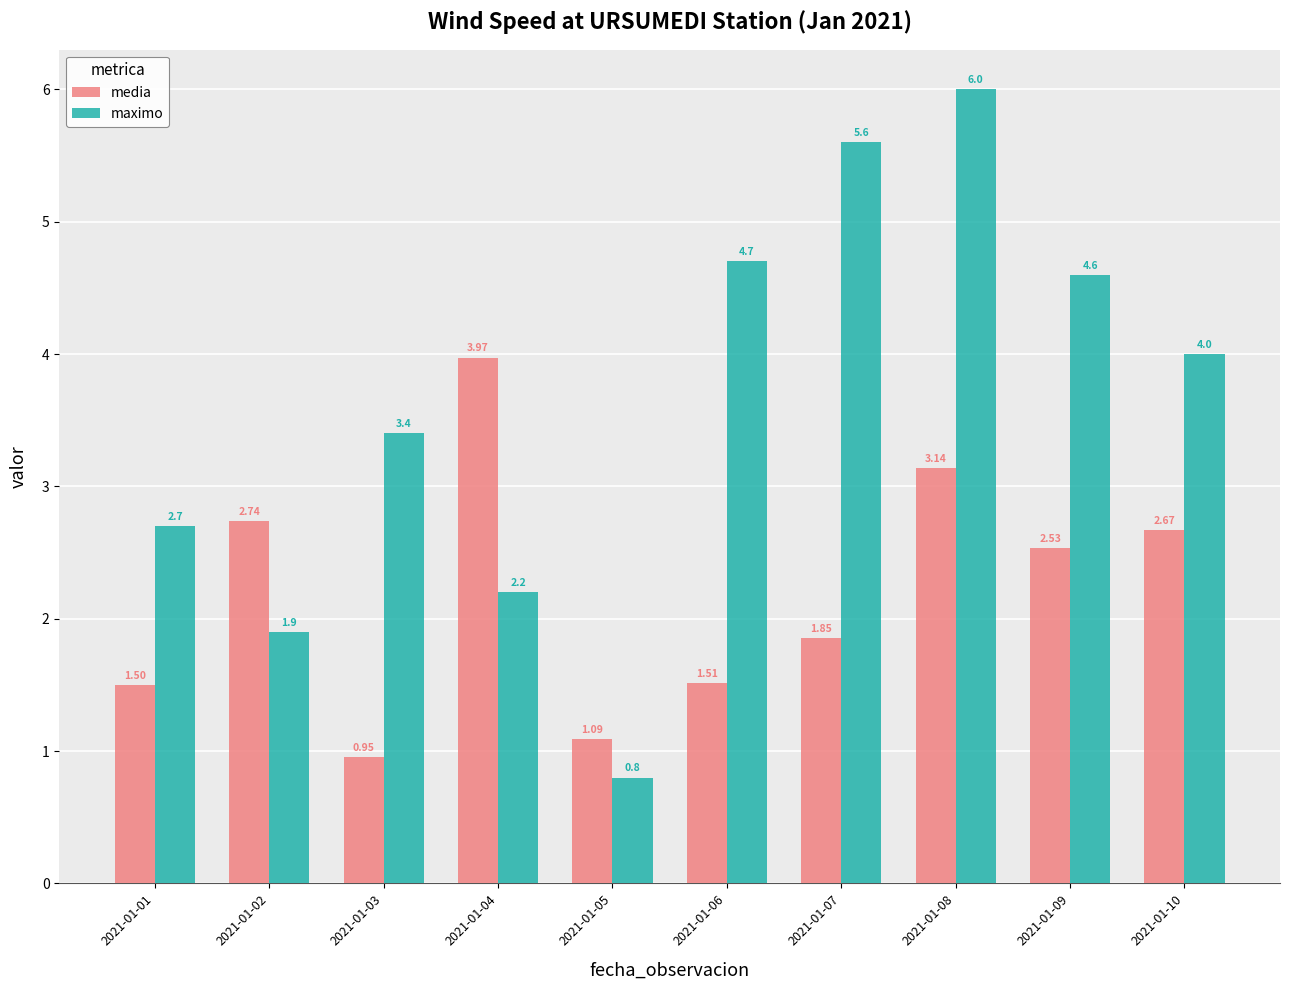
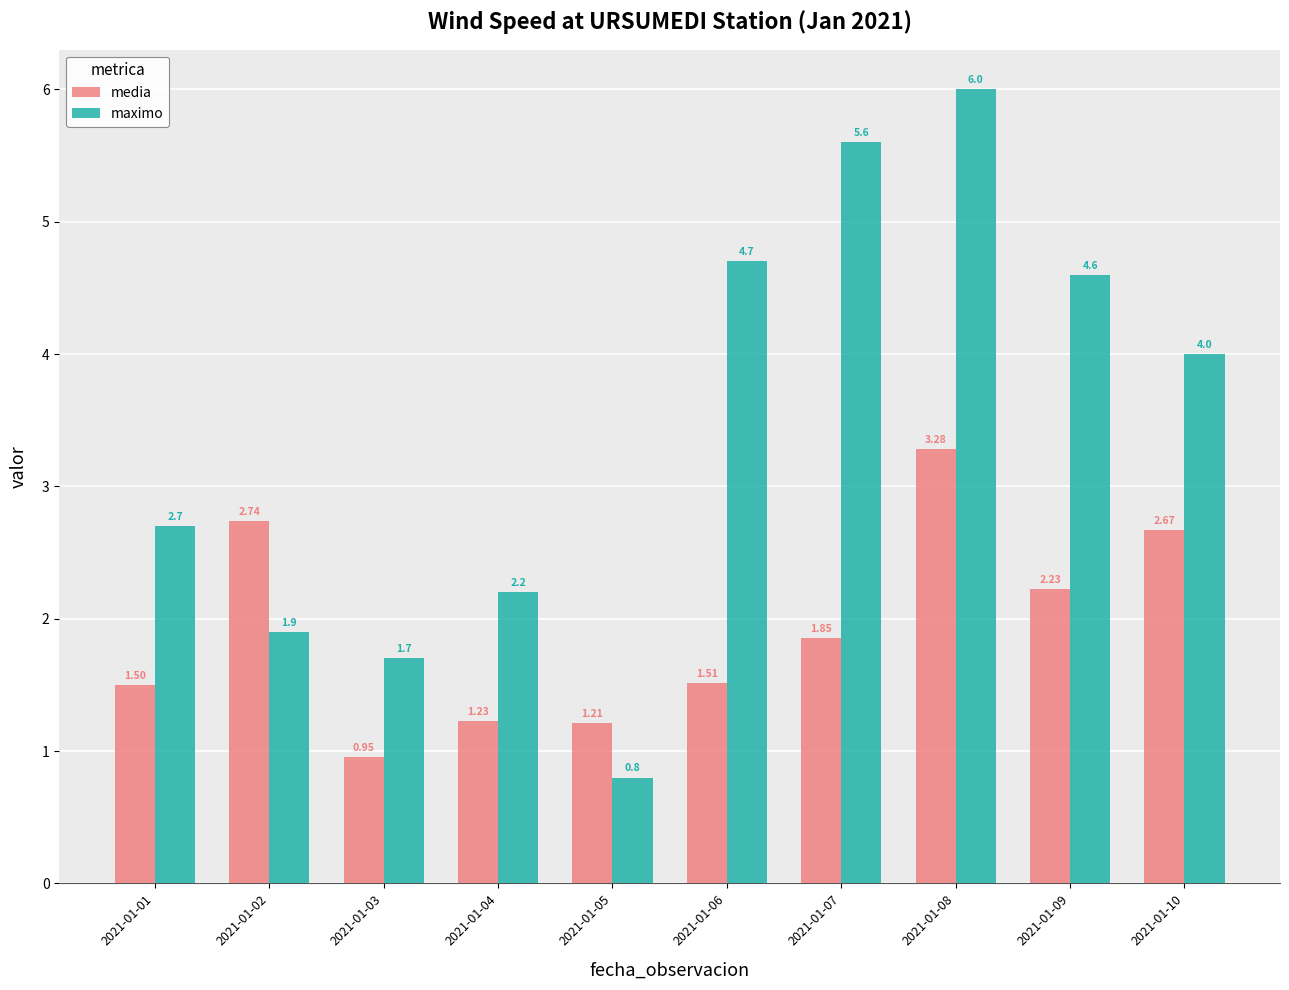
  {
    "media": {
      "2021-01-01": 1.50,
      "2021-01-02": 2.74,
      "2021-01-03": 0.95,
-     "2021-01-04": 3.97,
-     "2021-01-05": 1.09,
+     "2021-01-04": 1.23,
+     "2021-01-05": 1.21,
      "2021-01-06": 1.51,
      "2021-01-07": 1.85,
-     "2021-01-08": 3.14,
-     "2021-01-09": 2.53,
+     "2021-01-08": 3.28,
+     "2021-01-09": 2.23,
      "2021-01-10": 2.67
    },
    "maximo": {
      "2021-01-01": 2.7,
      "2021-01-02": 1.9,
-     "2021-01-03": 3.4,
+     "2021-01-03": 1.7,
      "2021-01-04": 2.2,
      "2021-01-05": 0.8,
      "2021-01-06": 4.7,
      "2021-01-07": 5.6,
      "2021-01-08": 6.0,
      "2021-01-09": 4.6,
      "2021-01-10": 4.0
    }
  }
